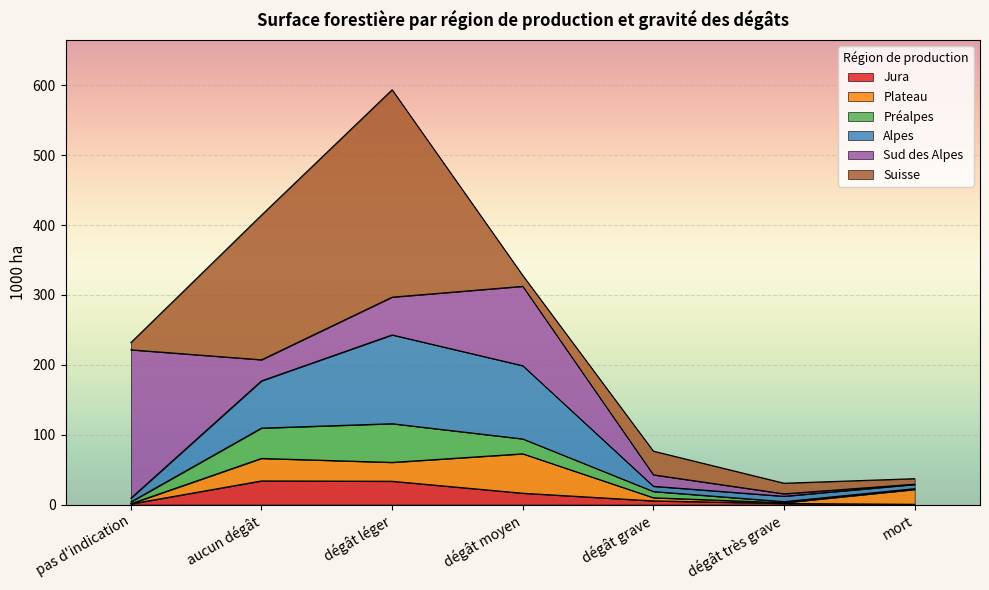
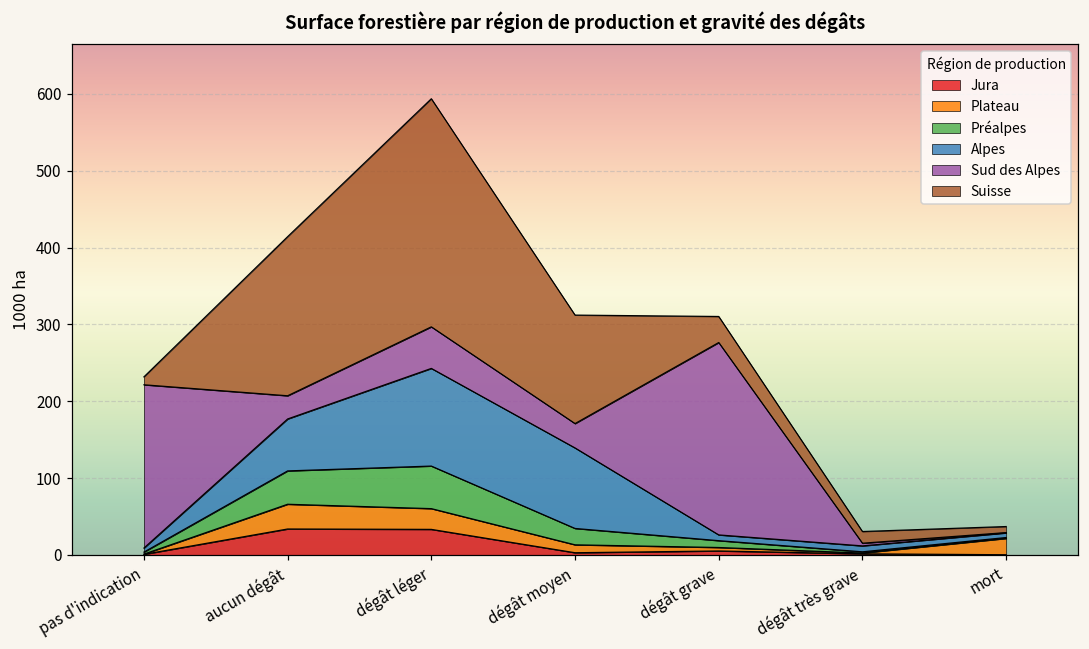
  {
    "Jura": {
      "aucun dégât": 30,
      "dégât léger": 30,
-     "dégât moyen": 20,
+     "dégât moyen": 0,
      "dégât grave": 10,
      "mort": 0
    },
    "Plateau": {
      "aucun dégât": 30,
      "dégât léger": 30,
-     "dégât moyen": 60,
+     "dégât moyen": 10,
      "dégât grave": 0
    },
    "Préalpes": {
      "aucun dégât": 40,
      "dégât léger": 60,
      "dégât moyen": 20,
      "dégât grave": 10
    },
    "Alpes": {
      "pas d'indication": 10,
      "aucun dégât": 70,
      "dégât léger": 130,
      "dégât moyen": 100,
      "dégât grave": 10
    },
    "Sud des Alpes": {
      "pas d'indication": 210,
      "aucun dégât": 30,
      "dégât léger": 50,
-     "dégât moyen": 110,
-     "dégât grave": 20
+     "dégât moyen": 30,
+     "dégât grave": 250
    },
    "Suisse": {
      "pas d'indication": 10,
      "aucun dégât": 210,
      "dégât léger": 300,
-     "dégât moyen": 20,
+     "dégât moyen": 140,
      "dégât grave": 30,
      "dégât très grave": 20,
      "mort": 10
    }
  }
